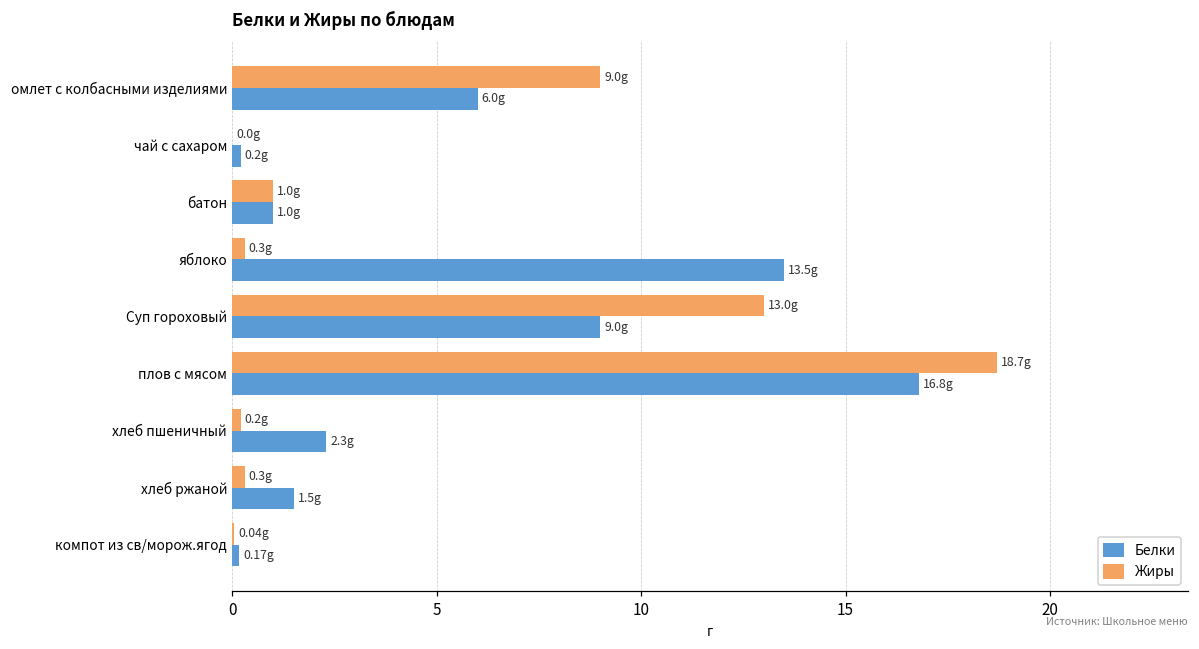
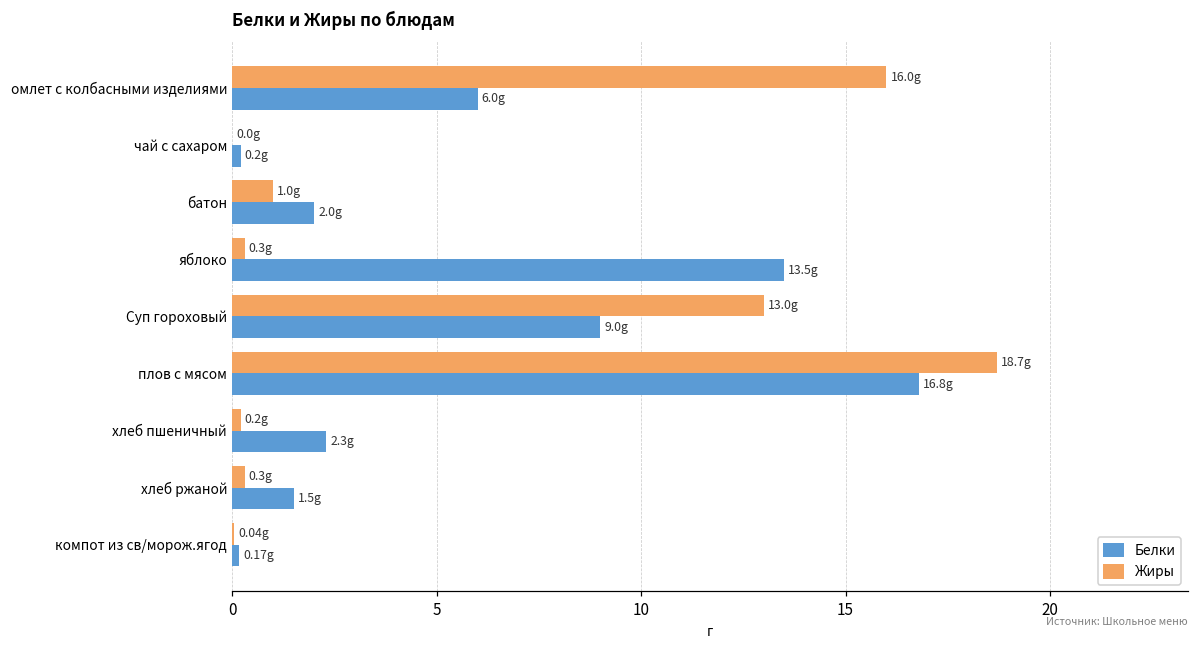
  {
    "Белки": {
      "омлет с колбасными изделиями": "6.0g",
      "чай с сахаром": "0.2g",
-     "батон": "1.0g",
+     "батон": "2.0g",
      "яблоко": "13.5g",
      "Суп гороховый": "9.0g",
      "плов с мясом": "16.8g",
      "хлеб пшеничный": "2.3g",
      "хлеб ржаной": "1.5g",
      "компот из св/морож.ягод": "0.17g"
    },
    "Жиры": {
-     "омлет с колбасными изделиями": "9.0g",
+     "омлет с колбасными изделиями": "16.0g",
      "чай с сахаром": "0.0g",
      "батон": "1.0g",
      "яблоко": "0.3g",
      "Суп гороховый": "13.0g",
      "плов с мясом": "18.7g",
      "хлеб пшеничный": "0.2g",
      "хлеб ржаной": "0.3g",
      "компот из св/морож.ягод": "0.04g"
    }
  }
